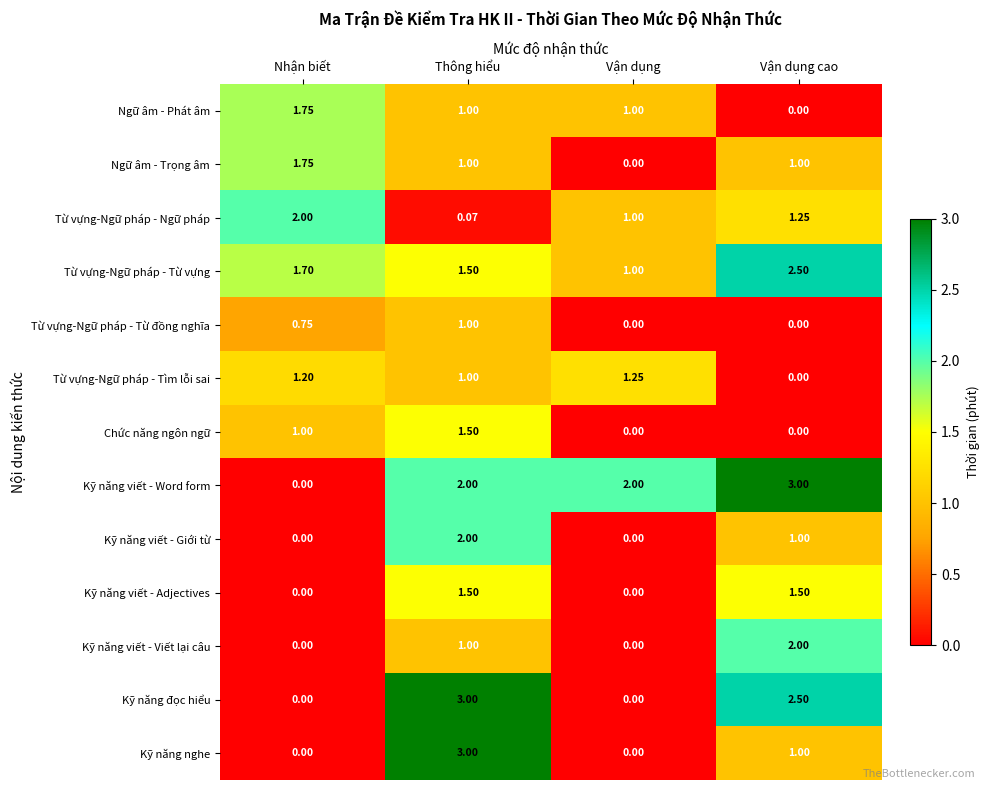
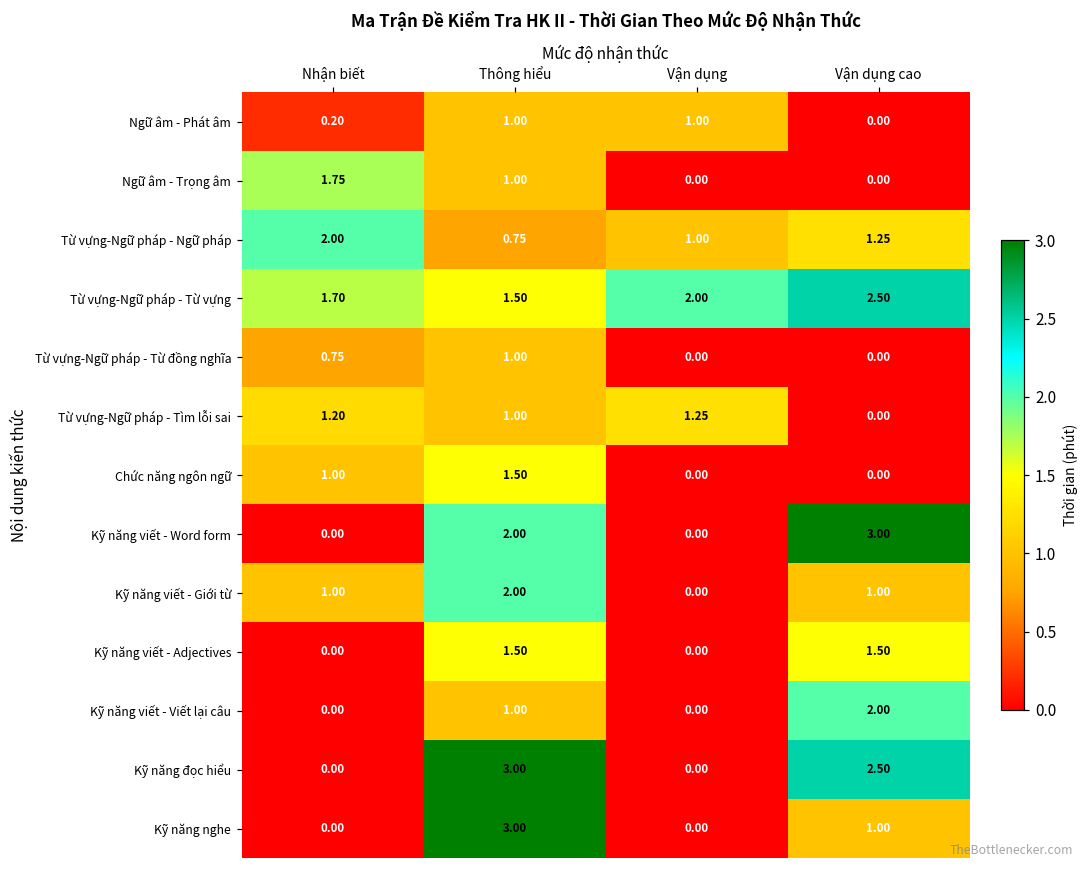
  {
    "Ngữ âm - Phát âm": {
-     "Nhận biết": 1.75,
+     "Nhận biết": 0.20,
      "Thông hiểu": 1.00,
      "Vận dụng": 1.00,
      "Vận dụng cao": 0.00
    },
    "Ngữ âm - Trọng âm": {
      "Nhận biết": 1.75,
      "Thông hiểu": 1.00,
      "Vận dụng": 0.00,
-     "Vận dụng cao": 1.00
+     "Vận dụng cao": 0.00
    },
    "Từ vựng-Ngữ pháp - Ngữ pháp": {
      "Nhận biết": 2.00,
-     "Thông hiểu": 0.07,
+     "Thông hiểu": 0.75,
      "Vận dụng": 1.00,
      "Vận dụng cao": 1.25
    },
    "Từ vựng-Ngữ pháp - Từ vựng": {
      "Nhận biết": 1.70,
      "Thông hiểu": 1.50,
-     "Vận dụng": 1.00,
+     "Vận dụng": 2.00,
      "Vận dụng cao": 2.50
    },
    "Từ vựng-Ngữ pháp - Từ đồng nghĩa": {
      "Nhận biết": 0.75,
      "Thông hiểu": 1.00,
      "Vận dụng": 0.00,
      "Vận dụng cao": 0.00
    },
    "Từ vựng-Ngữ pháp - Tìm lỗi sai": {
      "Nhận biết": 1.20,
      "Thông hiểu": 1.00,
      "Vận dụng": 1.25,
      "Vận dụng cao": 0.00
    },
    "Chức năng ngôn ngữ": {
      "Nhận biết": 1.00,
      "Thông hiểu": 1.50,
      "Vận dụng": 0.00,
      "Vận dụng cao": 0.00
    },
    "Kỹ năng viết - Word form": {
      "Nhận biết": 0.00,
      "Thông hiểu": 2.00,
-     "Vận dụng": 2.00,
+     "Vận dụng": 0.00,
      "Vận dụng cao": 3.00
    },
    "Kỹ năng viết - Giới từ": {
-     "Nhận biết": 0.00,
+     "Nhận biết": 1.00,
      "Thông hiểu": 2.00,
      "Vận dụng": 0.00,
      "Vận dụng cao": 1.00
    },
    "Kỹ năng viết - Adjectives": {
      "Nhận biết": 0.00,
      "Thông hiểu": 1.50,
      "Vận dụng": 0.00,
      "Vận dụng cao": 1.50
    },
    "Kỹ năng viết - Viết lại câu": {
      "Nhận biết": 0.00,
      "Thông hiểu": 1.00,
      "Vận dụng": 0.00,
      "Vận dụng cao": 2.00
    },
    "Kỹ năng đọc hiểu": {
      "Nhận biết": 0.00,
      "Thông hiểu": 3.00,
      "Vận dụng": 0.00,
      "Vận dụng cao": 2.50
    },
    "Kỹ năng nghe": {
      "Nhận biết": 0.00,
      "Thông hiểu": 3.00,
      "Vận dụng": 0.00,
      "Vận dụng cao": 1.00
    }
  }
